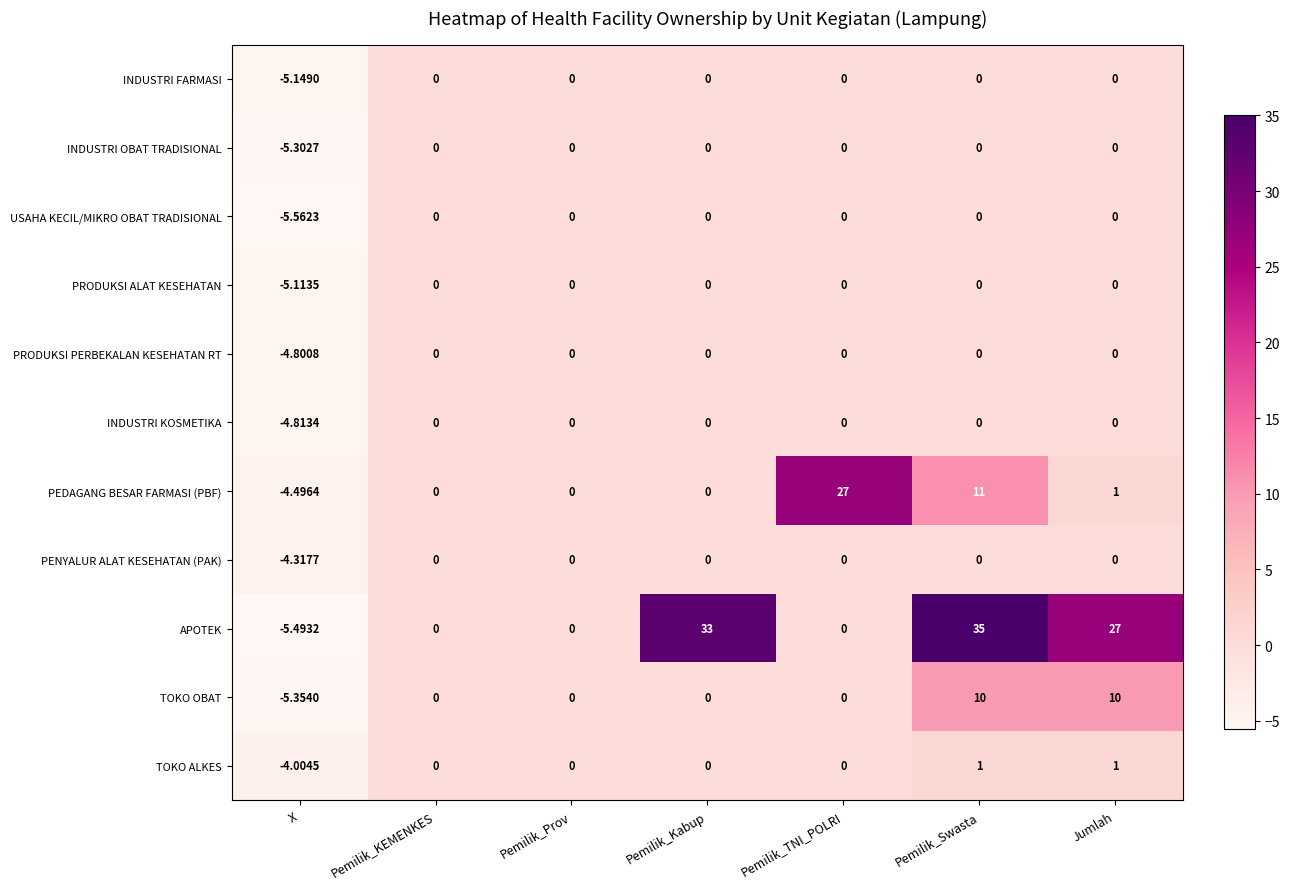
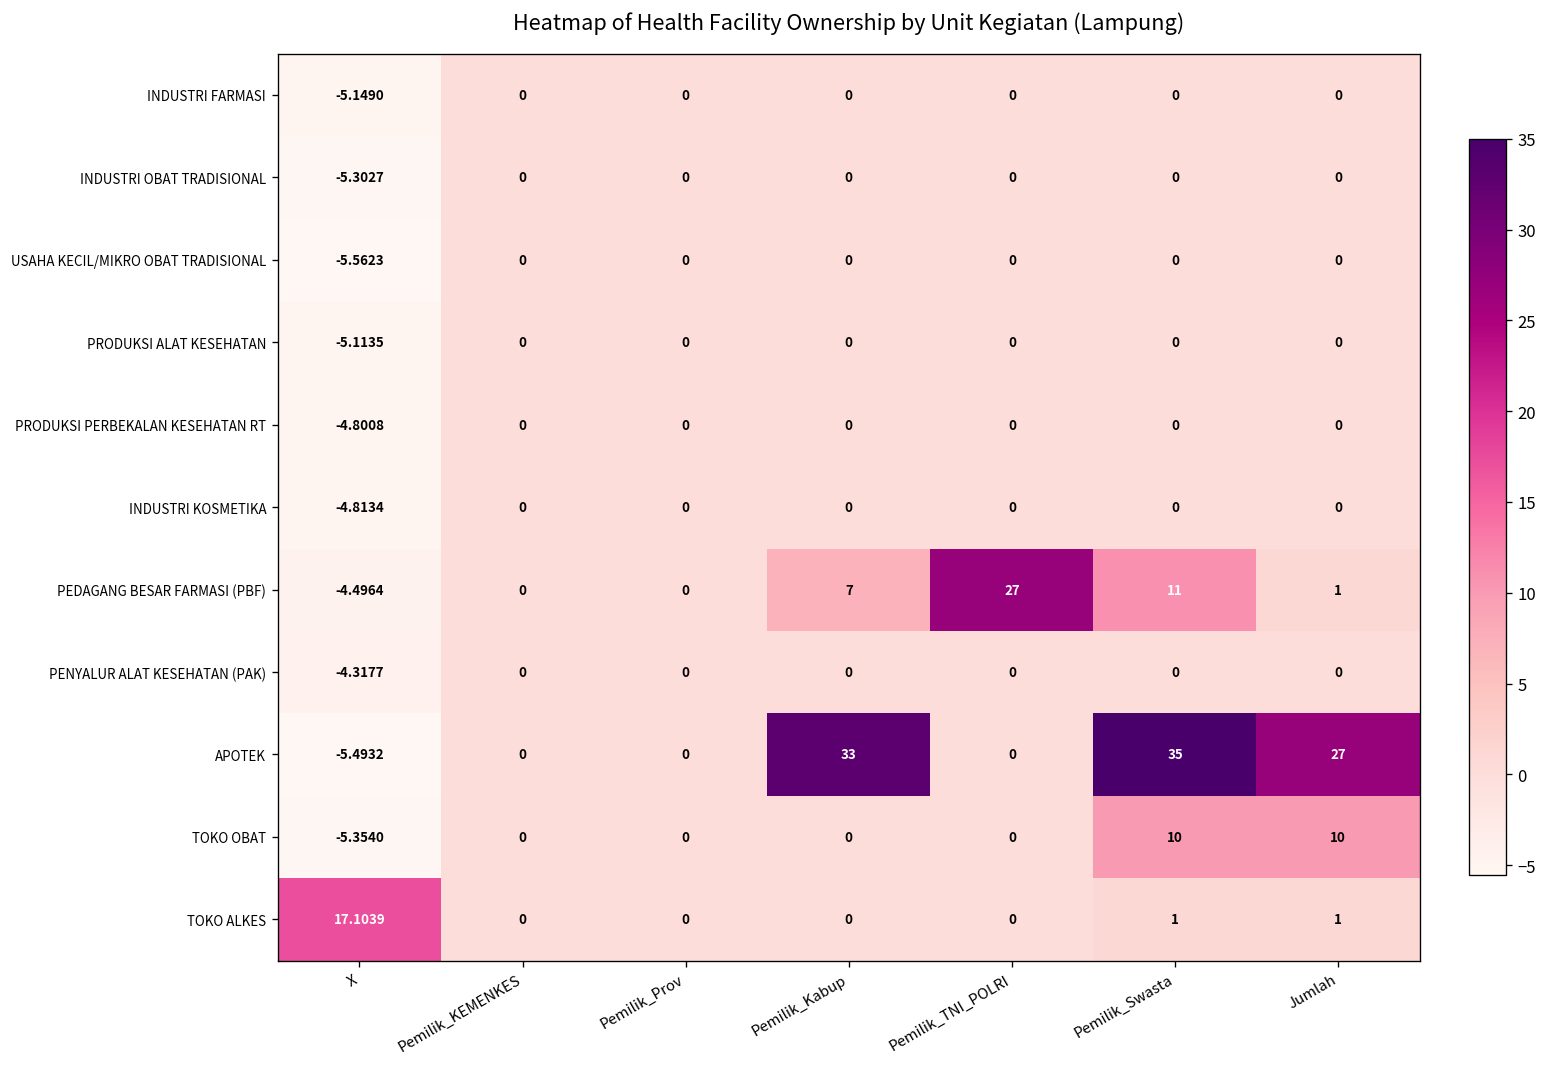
  {
    "INDUSTRI FARMASI": {
      "X": -5.1490,
      "Pemilik_KEMENKES": 0,
      "Pemilik_Prov": 0,
      "Pemilik_Kabup": 0,
      "Pemilik_TNI_POLRI": 0,
      "Pemilik_Swasta": 0,
      "Jumlah": 0
    },
    "INDUSTRI OBAT TRADISIONAL": {
      "X": -5.3027,
      "Pemilik_KEMENKES": 0,
      "Pemilik_Prov": 0,
      "Pemilik_Kabup": 0,
      "Pemilik_TNI_POLRI": 0,
      "Pemilik_Swasta": 0,
      "Jumlah": 0
    },
    "USAHA KECIL/MIKRO OBAT TRADISIONAL": {
      "X": -5.5623,
      "Pemilik_KEMENKES": 0,
      "Pemilik_Prov": 0,
      "Pemilik_Kabup": 0,
      "Pemilik_TNI_POLRI": 0,
      "Pemilik_Swasta": 0,
      "Jumlah": 0
    },
    "PRODUKSI ALAT KESEHATAN": {
      "X": -5.1135,
      "Pemilik_KEMENKES": 0,
      "Pemilik_Prov": 0,
      "Pemilik_Kabup": 0,
      "Pemilik_TNI_POLRI": 0,
      "Pemilik_Swasta": 0,
      "Jumlah": 0
    },
    "PRODUKSI PERBEKALAN KESEHATAN RT": {
      "X": -4.8008,
      "Pemilik_KEMENKES": 0,
      "Pemilik_Prov": 0,
      "Pemilik_Kabup": 0,
      "Pemilik_TNI_POLRI": 0,
      "Pemilik_Swasta": 0,
      "Jumlah": 0
    },
    "INDUSTRI KOSMETIKA": {
      "X": -4.8134,
      "Pemilik_KEMENKES": 0,
      "Pemilik_Prov": 0,
      "Pemilik_Kabup": 0,
      "Pemilik_TNI_POLRI": 0,
      "Pemilik_Swasta": 0,
      "Jumlah": 0
    },
    "PEDAGANG BESAR FARMASI (PBF)": {
      "X": -4.4964,
      "Pemilik_KEMENKES": 0,
      "Pemilik_Prov": 0,
-     "Pemilik_Kabup": 0,
+     "Pemilik_Kabup": 7,
      "Pemilik_TNI_POLRI": 27,
      "Pemilik_Swasta": 11,
      "Jumlah": 1
    },
    "PENYALUR ALAT KESEHATAN (PAK)": {
      "X": -4.3177,
      "Pemilik_KEMENKES": 0,
      "Pemilik_Prov": 0,
      "Pemilik_Kabup": 0,
      "Pemilik_TNI_POLRI": 0,
      "Pemilik_Swasta": 0,
      "Jumlah": 0
    },
    "APOTEK": {
      "X": -5.4932,
      "Pemilik_KEMENKES": 0,
      "Pemilik_Prov": 0,
      "Pemilik_Kabup": 33,
      "Pemilik_TNI_POLRI": 0,
      "Pemilik_Swasta": 35,
      "Jumlah": 27
    },
    "TOKO OBAT": {
      "X": -5.3540,
      "Pemilik_KEMENKES": 0,
      "Pemilik_Prov": 0,
      "Pemilik_Kabup": 0,
      "Pemilik_TNI_POLRI": 0,
      "Pemilik_Swasta": 10,
      "Jumlah": 10
    },
    "TOKO ALKES": {
-     "X": -4.0045,
+     "X": 17.1039,
      "Pemilik_KEMENKES": 0,
      "Pemilik_Prov": 0,
      "Pemilik_Kabup": 0,
      "Pemilik_TNI_POLRI": 0,
      "Pemilik_Swasta": 1,
      "Jumlah": 1
    }
  }
